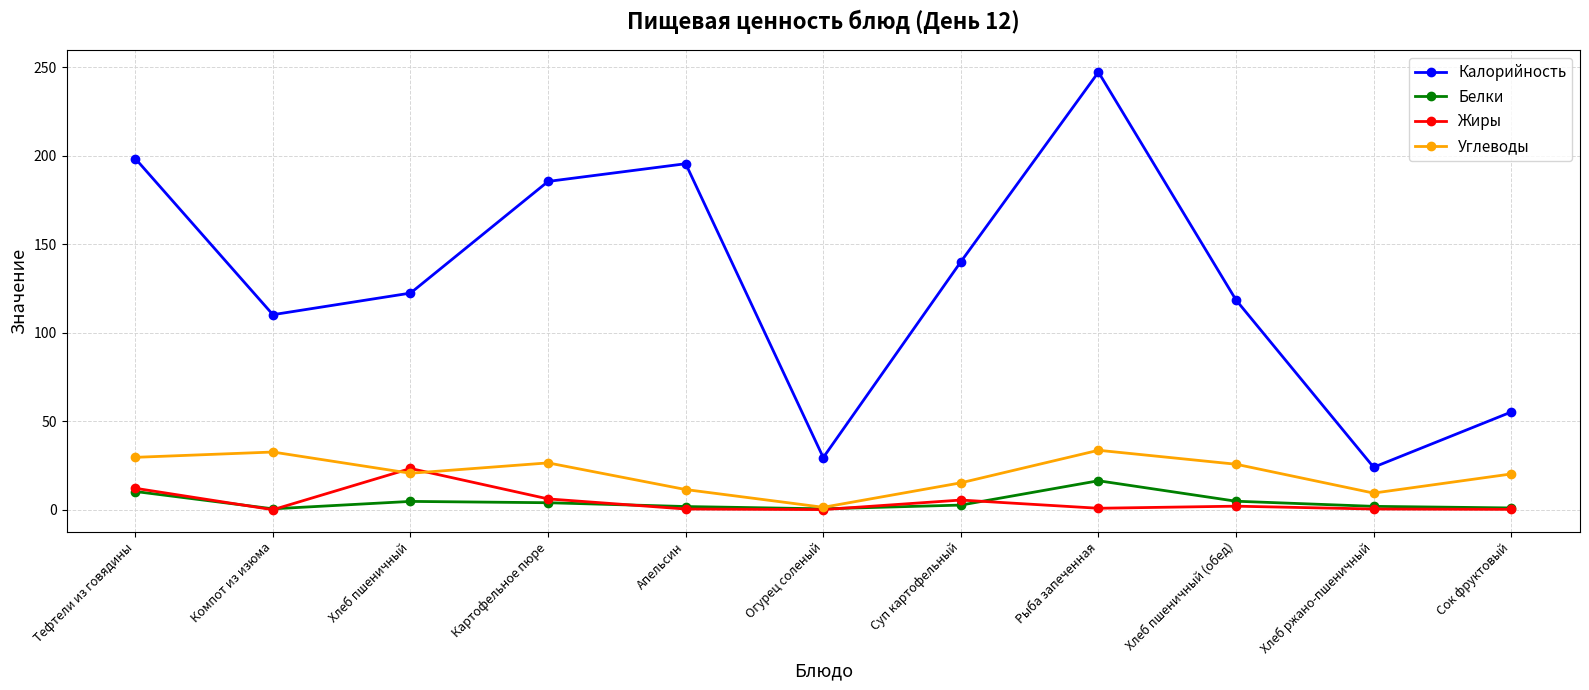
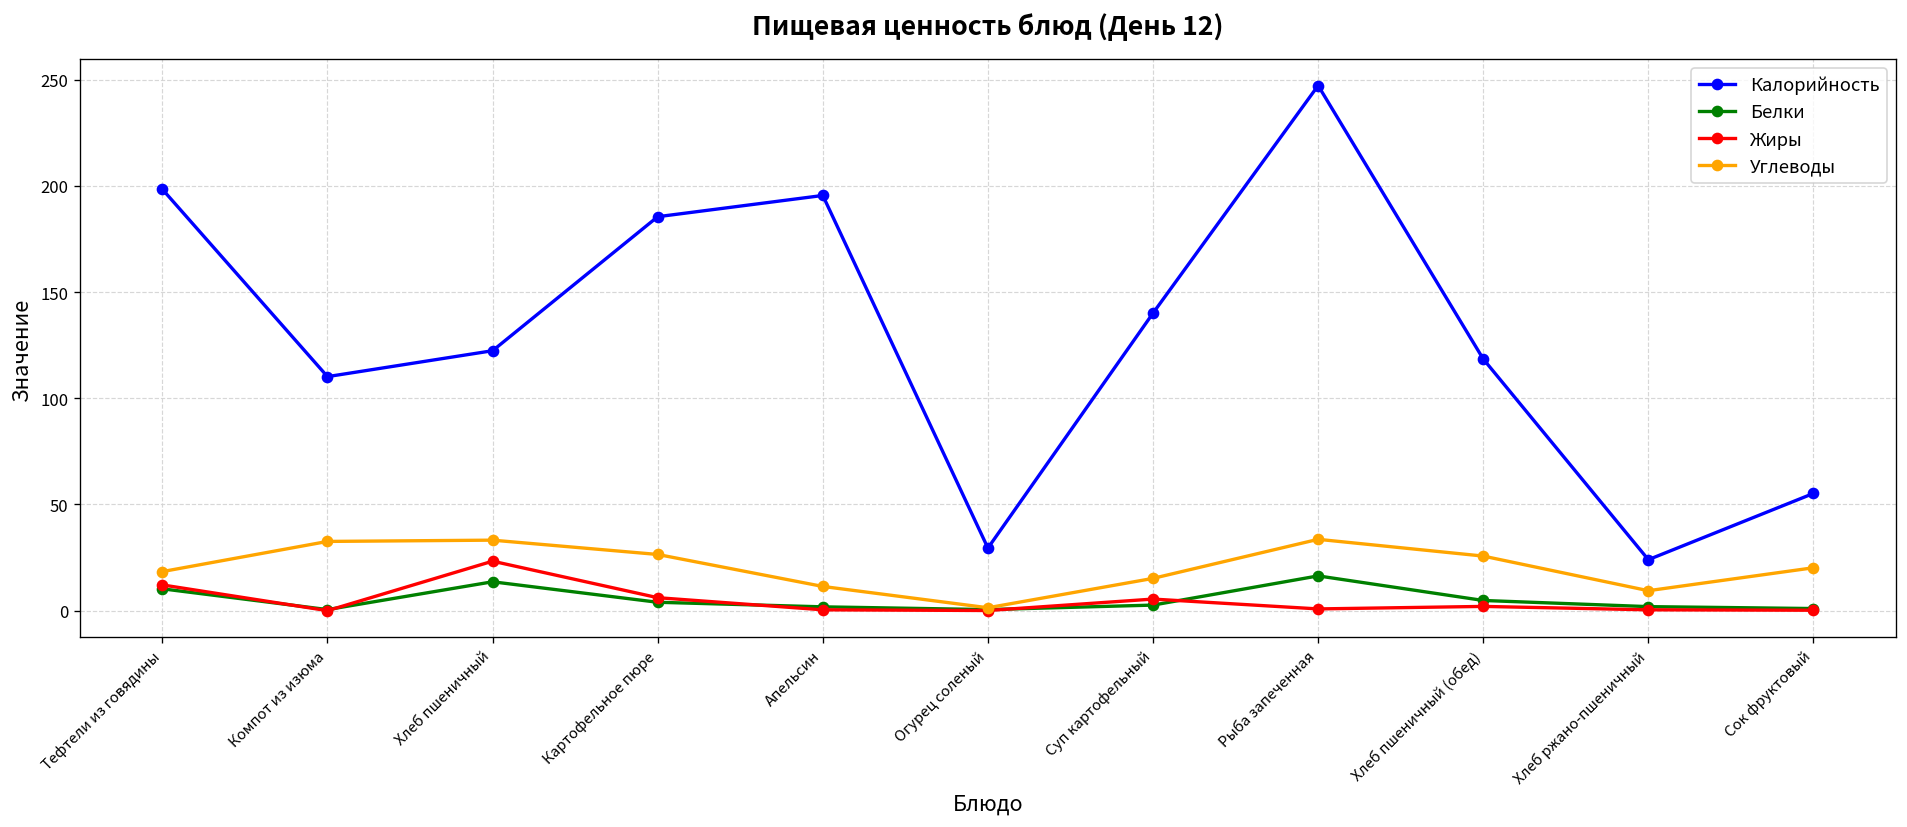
  {
    "Калорийность": {
      "Тефтели из говядины": 198,
      "Компот из изюма": 110,
      "Хлеб пшеничный": 122,
      "Картофельное пюре": 186,
      "Апельсин": 196,
      "Огурец соленый": 29,
      "Суп картофельный": 140,
      "Рыба запеченная": 247,
      "Хлеб пшеничный (обед)": 119,
      "Хлеб ржано-пшеничный": 24,
      "Сок фруктовый": 55
    },
    "Белки": {
      "Тефтели из говядины": 10,
-     "Хлеб пшеничный": 5,
+     "Хлеб пшеничный": 14,
      "Картофельное пюре": 4,
      "Суп картофельный": 3,
      "Рыба запеченная": 16,
      "Хлеб пшеничный (обед)": 5,
      "Хлеб ржано-пшеничный": 2
    },
    "Жиры": {
      "Тефтели из говядины": 12,
      "Хлеб пшеничный": 23,
      "Картофельное пюре": 6,
      "Суп картофельный": 5,
      "Рыба запеченная": 1,
      "Хлеб пшеничный (обед)": 2,
      "Хлеб ржано-пшеничный": 0
    },
    "Углеводы": {
-     "Тефтели из говядины": 30,
+     "Тефтели из говядины": 18,
      "Компот из изюма": 33,
-     "Хлеб пшеничный": 21,
+     "Хлеб пшеничный": 33,
      "Картофельное пюре": 26,
      "Апельсин": 11,
      "Суп картофельный": 15,
      "Рыба запеченная": 34,
      "Хлеб пшеничный (обед)": 26,
      "Хлеб ржано-пшеничный": 9,
      "Сок фруктовый": 20
    }
  }
